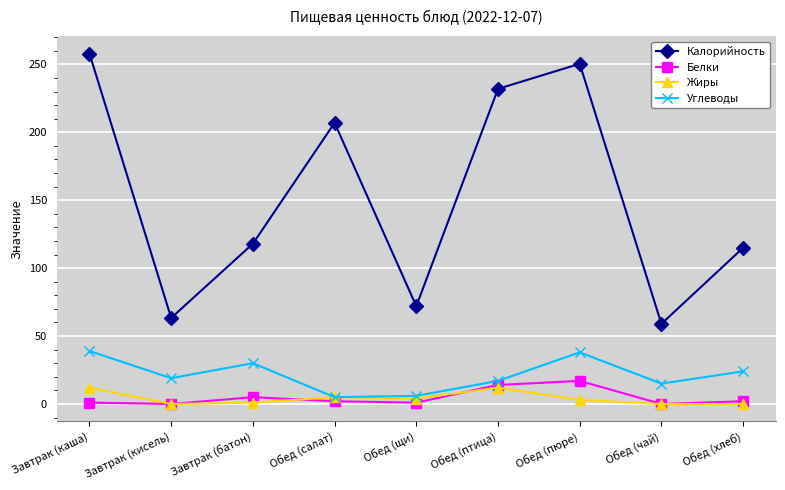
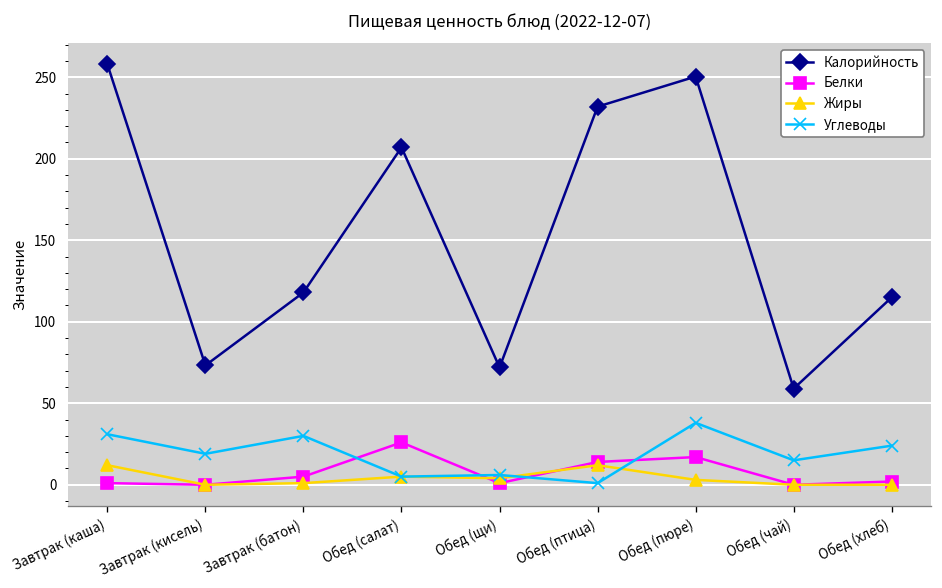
  {
    "Калорийность": {
      "Завтрак (каша)": 258,
-     "Завтрак (кисель)": 63,
+     "Завтрак (кисель)": 73,
      "Завтрак (батон)": 118,
      "Обед (салат)": 207,
      "Обед (щи)": 72,
      "Обед (птица)": 232,
      "Обед (пюре)": 250,
      "Обед (чай)": 59,
      "Обед (хлеб)": 115
    },
    "Белки": {
      "Завтрак (каша)": 1,
      "Завтрак (батон)": 5,
-     "Обед (салат)": 2,
+     "Обед (салат)": 26,
      "Обед (щи)": 1,
      "Обед (птица)": 14,
      "Обед (пюре)": 17,
      "Обед (хлеб)": 2
    },
    "Жиры": {
      "Завтрак (каша)": 12,
      "Завтрак (батон)": 1,
      "Обед (щи)": 4,
      "Обед (птица)": 12,
      "Обед (пюре)": 3,
      "Обед (хлеб)": 0
    },
    "Углеводы": {
-     "Завтрак (каша)": 39,
+     "Завтрак (каша)": 31,
      "Завтрак (кисель)": 19,
      "Завтрак (батон)": 30,
      "Обед (щи)": 6,
-     "Обед (птица)": 17,
+     "Обед (птица)": 1,
      "Обед (пюре)": 38,
      "Обед (чай)": 15,
      "Обед (хлеб)": 24
    }
  }
